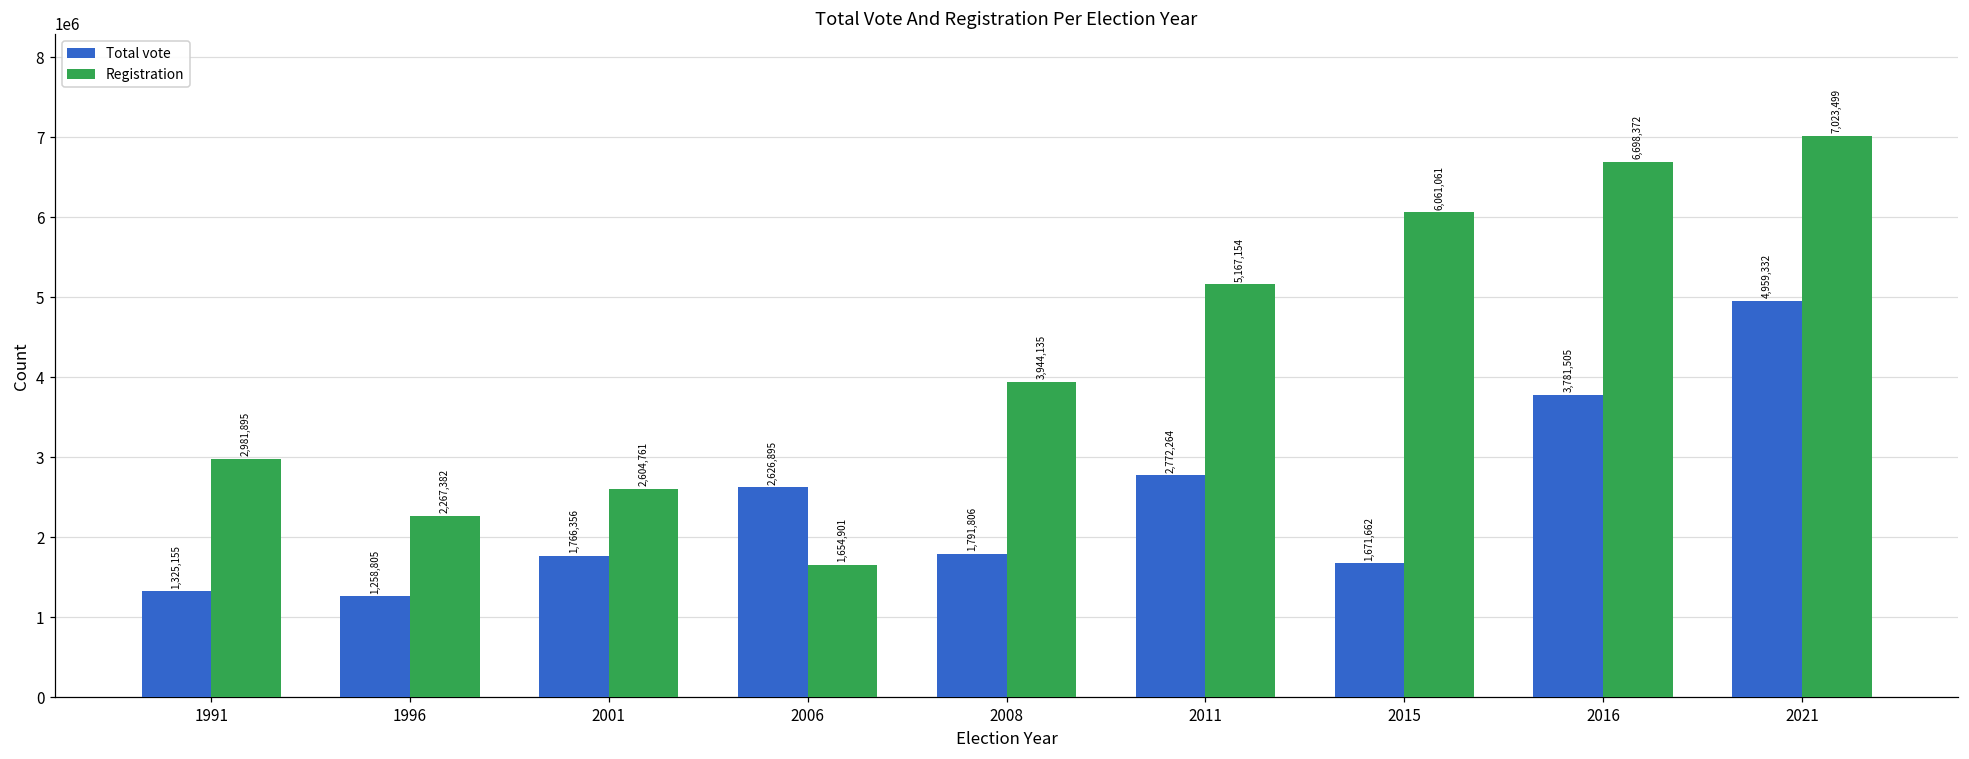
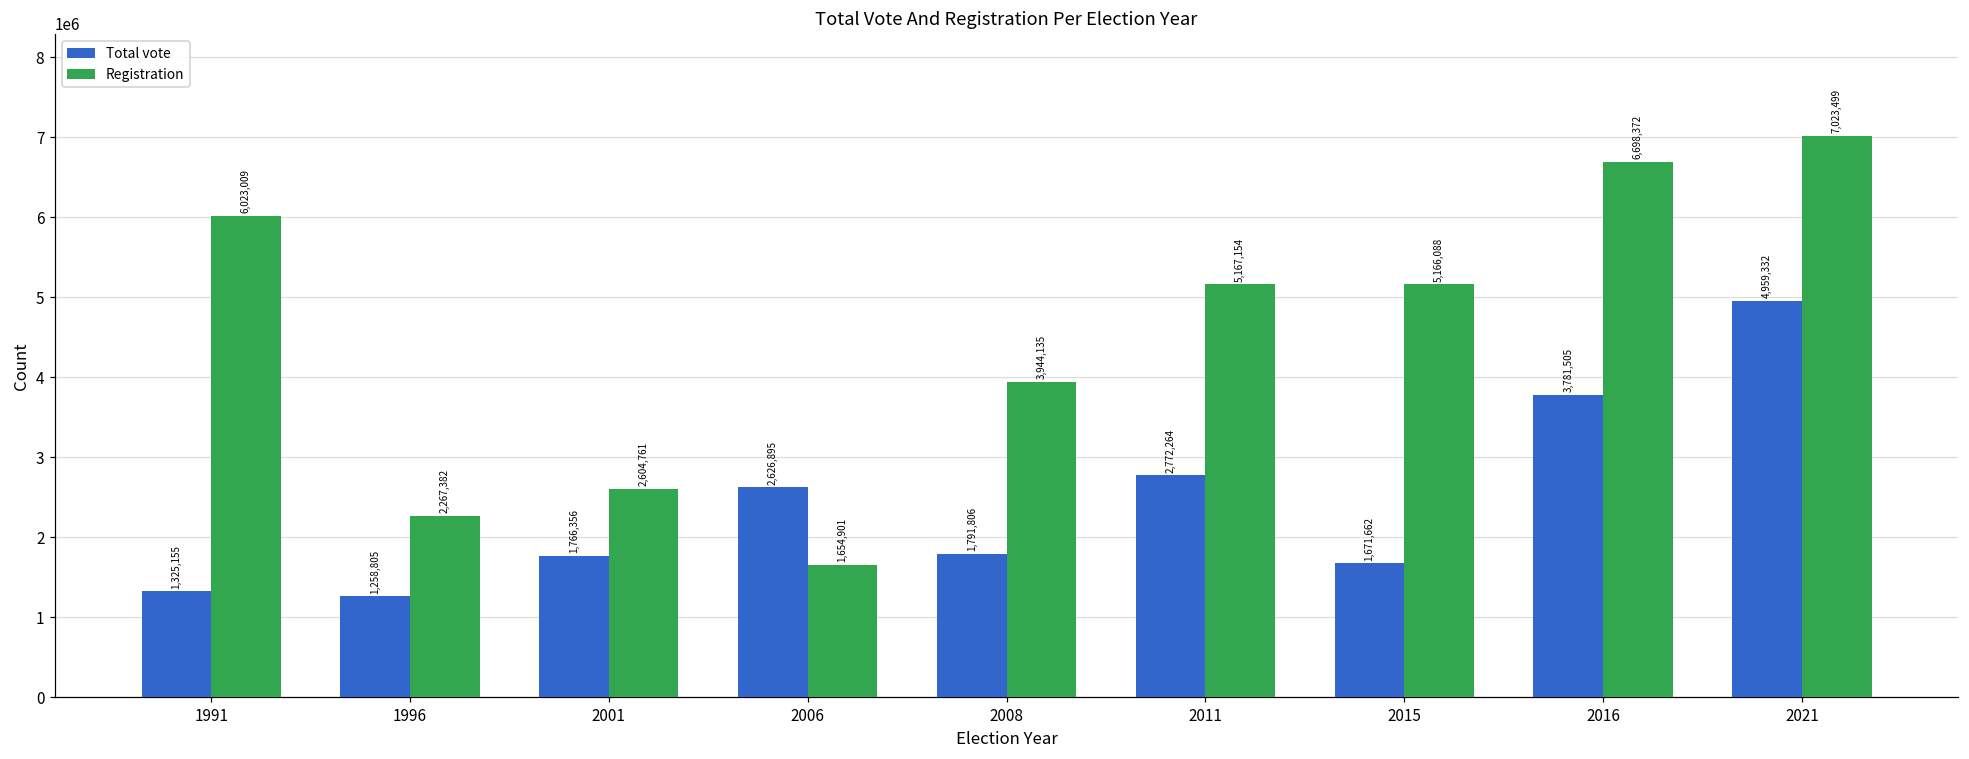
  {
    "Total vote": {
      "1991": "1,325,155",
      "1996": "1,258,805",
      "2001": "1,766,356",
      "2006": "2,626,895",
      "2008": "1,791,806",
      "2011": "2,772,264",
      "2015": "1,671,662",
      "2016": "3,781,505",
      "2021": "4,959,332"
    },
    "Registration": {
-     "1991": "2,981,895",
+     "1991": "6,023,009",
      "1996": "2,267,382",
      "2001": "2,604,761",
      "2006": "1,654,901",
      "2008": "3,944,135",
      "2011": "5,167,154",
-     "2015": "6,061,061",
+     "2015": "5,166,088",
      "2016": "6,698,372",
      "2021": "7,023,499"
    }
  }
